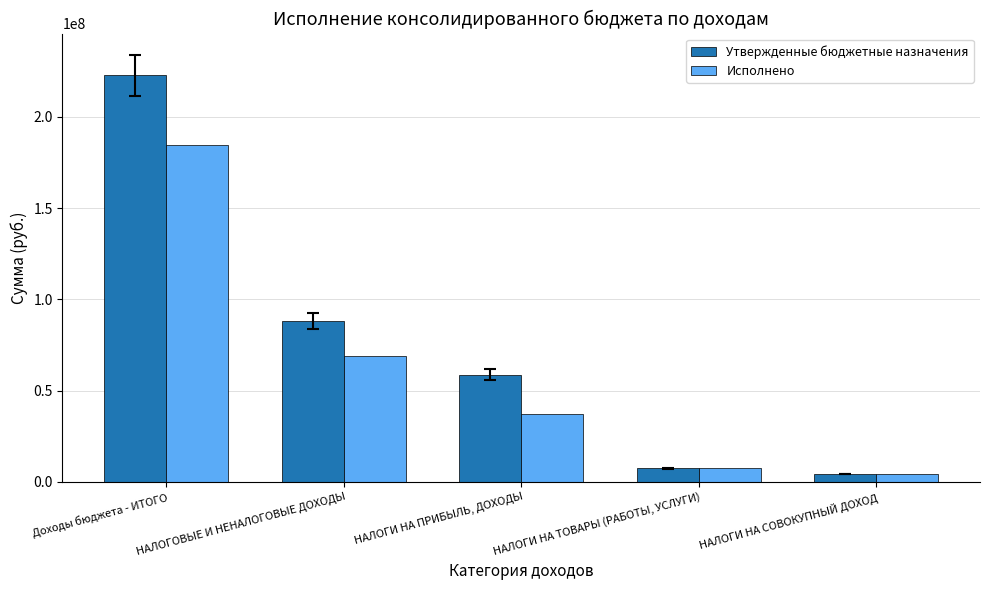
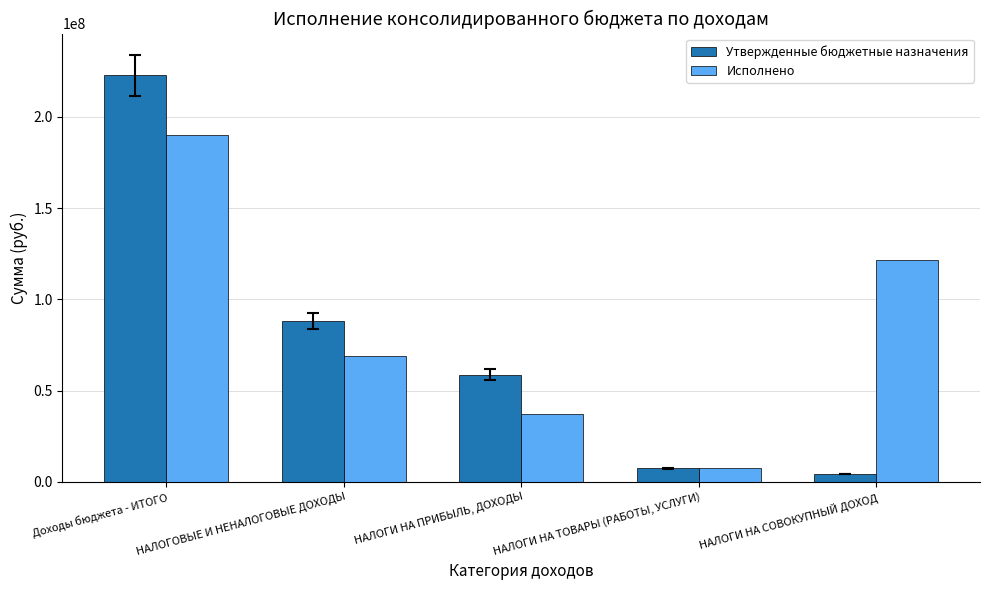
  {
    "Утвержденные бюджетные назначения": {
      "Доходы бюджета - ИТОГО": 223000000,
      "НАЛОГОВЫЕ И НЕНАЛОГОВЫЕ ДОХОДЫ": 88000000,
      "НАЛОГИ НА ПРИБЫЛЬ, ДОХОДЫ": 59000000,
      "НАЛОГИ НА ТОВАРЫ (РАБОТЫ, УСЛУГИ)": 8000000,
      "НАЛОГИ НА СОВОКУПНЫЙ ДОХОД": 4000000
    },
    "Исполнено": {
-     "Доходы бюджета - ИТОГО": 185000000,
+     "Доходы бюджета - ИТОГО": 190000000,
      "НАЛОГОВЫЕ И НЕНАЛОГОВЫЕ ДОХОДЫ": 69000000,
      "НАЛОГИ НА ПРИБЫЛЬ, ДОХОДЫ": 37000000,
      "НАЛОГИ НА ТОВАРЫ (РАБОТЫ, УСЛУГИ)": 8000000,
-     "НАЛОГИ НА СОВОКУПНЫЙ ДОХОД": 4000000
+     "НАЛОГИ НА СОВОКУПНЫЙ ДОХОД": 122000000
    }
  }
